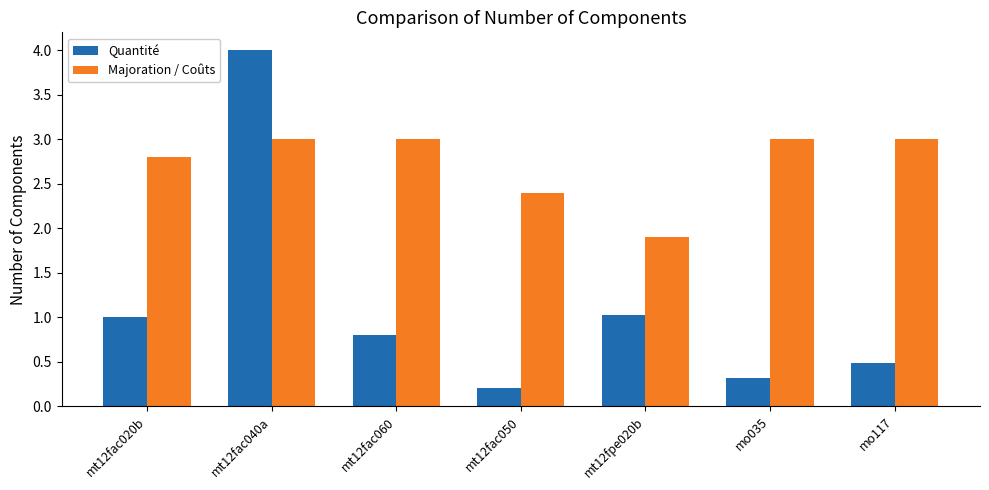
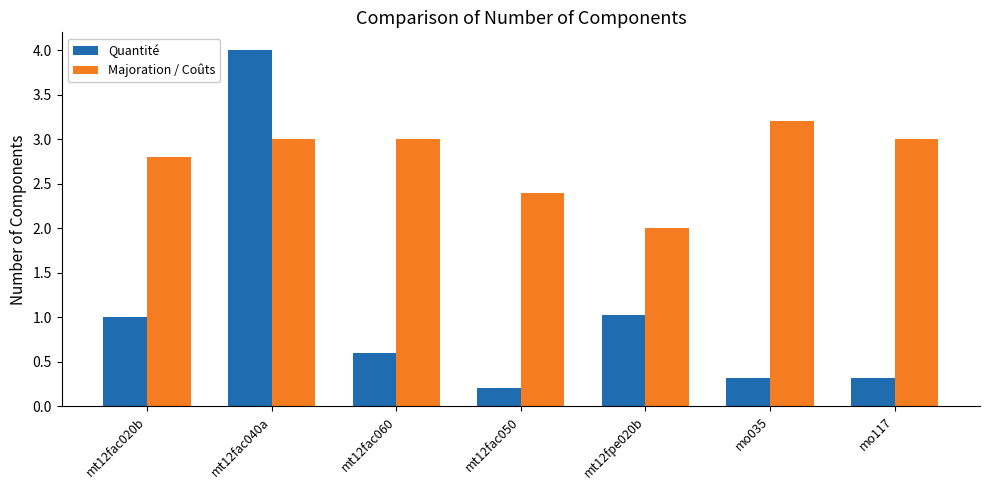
  {
    "Quantité": {
      "mt12fac020b": 1.0,
      "mt12fac040a": 4.0,
-     "mt12fac060": 0.8,
+     "mt12fac060": 0.6,
      "mt12fac050": 0.2,
      "mt12fpe020b": 1.0,
      "mo035": 0.3,
-     "mo117": 0.5
+     "mo117": 0.3
    },
    "Majoration / Coûts": {
      "mt12fac020b": 2.8,
      "mt12fac040a": 3.0,
      "mt12fac060": 3.0,
      "mt12fac050": 2.4,
-     "mt12fpe020b": 1.9,
-     "mo035": 3.0,
+     "mt12fpe020b": 2.0,
+     "mo035": 3.2,
      "mo117": 3.0
    }
  }
